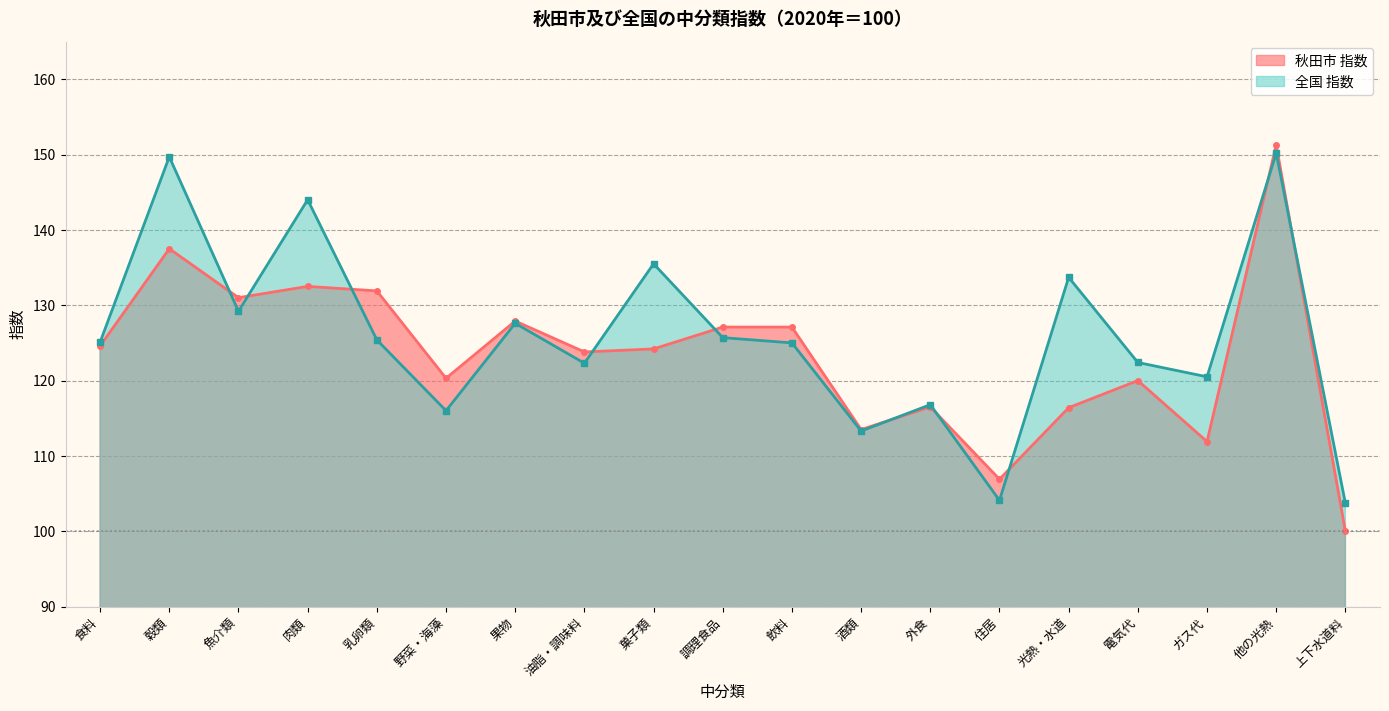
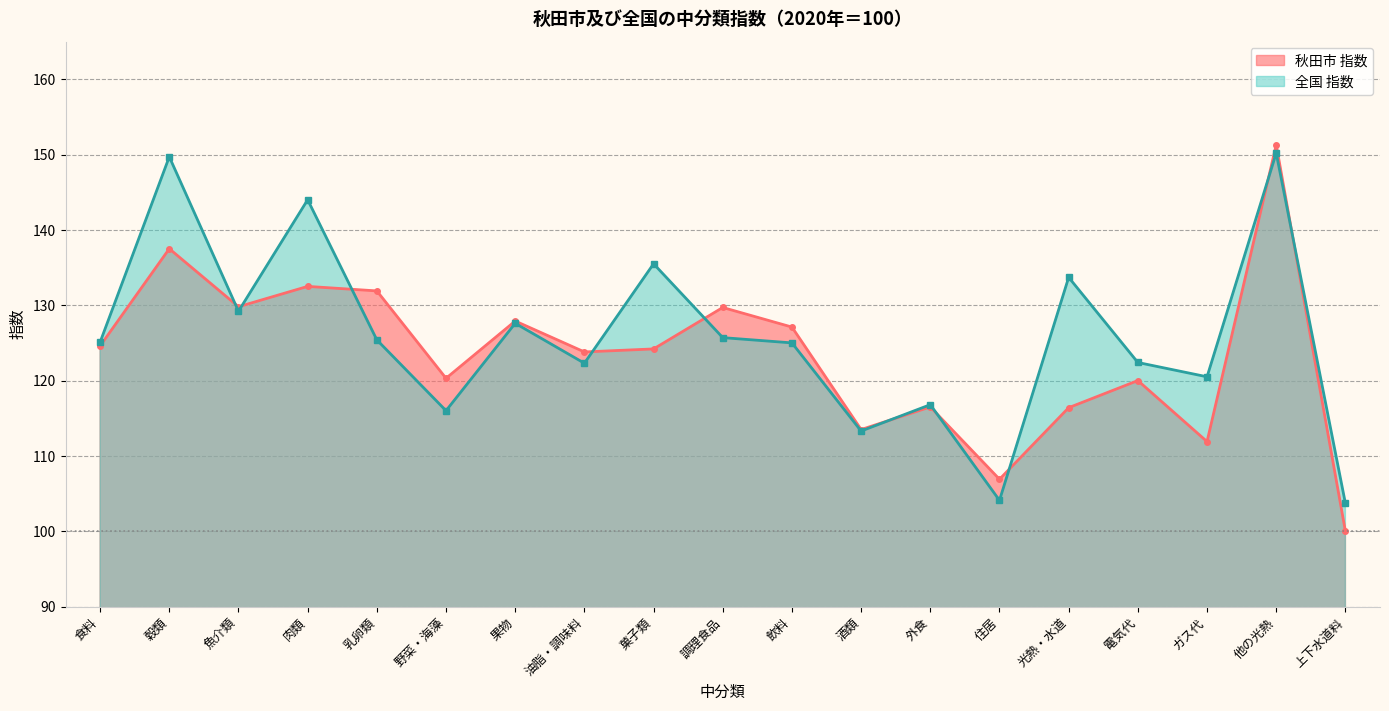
  {
    "秋田市 指数": {
      "食料": 125,
      "穀類": 138,
-     "魚介類": 131,
+     "魚介類": 130,
      "肉類": 133,
      "乳卵類": 132,
      "野菜・海藻": 120,
      "油脂・調味料": 124,
      "菓子類": 124,
-     "調理食品": 127,
+     "調理食品": 130,
      "飲料": 127,
      "住居": 107,
      "光熱・水道": 116,
      "電気代": 120,
      "ガス代": 112,
      "他の光熱": 151,
      "上下水道料": 100
    },
    "全国 指数": {
      "食料": 125,
      "穀類": 150,
      "魚介類": 129,
      "肉類": 144,
      "乳卵類": 125,
      "野菜・海藻": 116,
      "油脂・調味料": 122,
      "菓子類": 136,
      "調理食品": 126,
      "飲料": 125,
      "住居": 104,
      "光熱・水道": 134,
      "電気代": 122,
      "ガス代": 121,
      "他の光熱": 150,
      "上下水道料": 104
    }
  }
